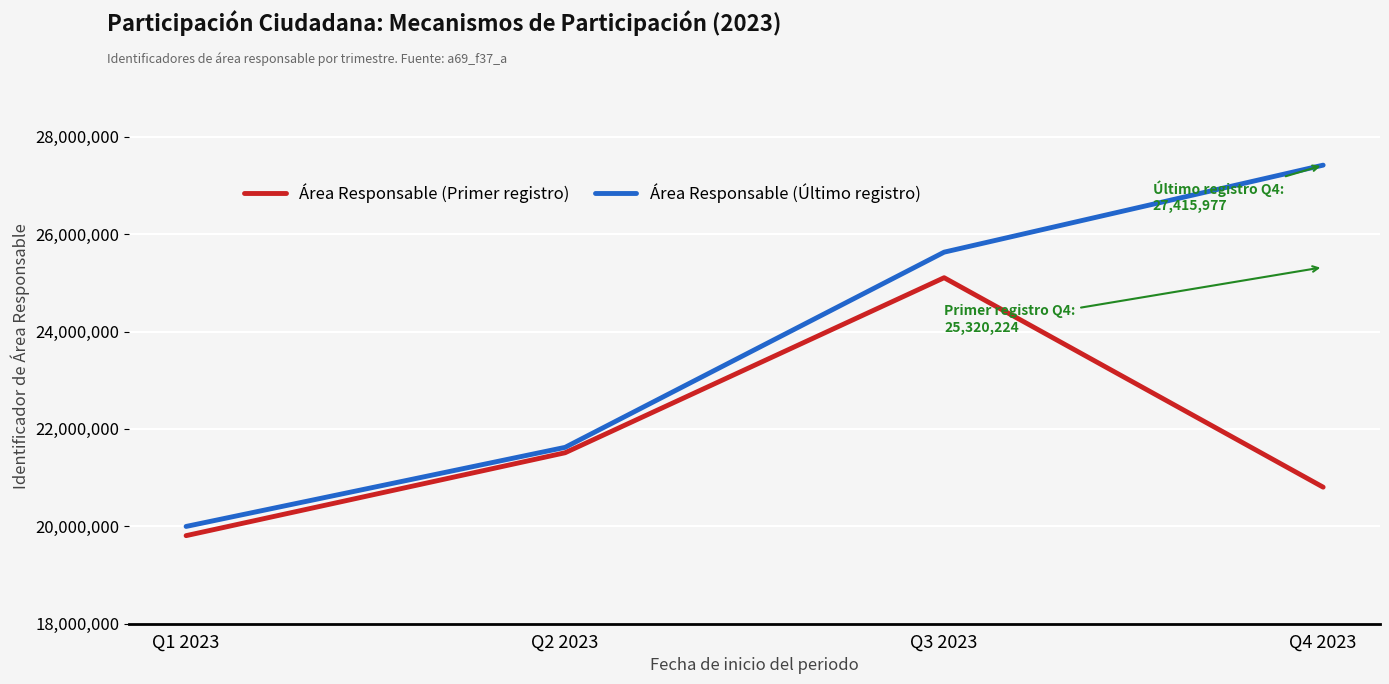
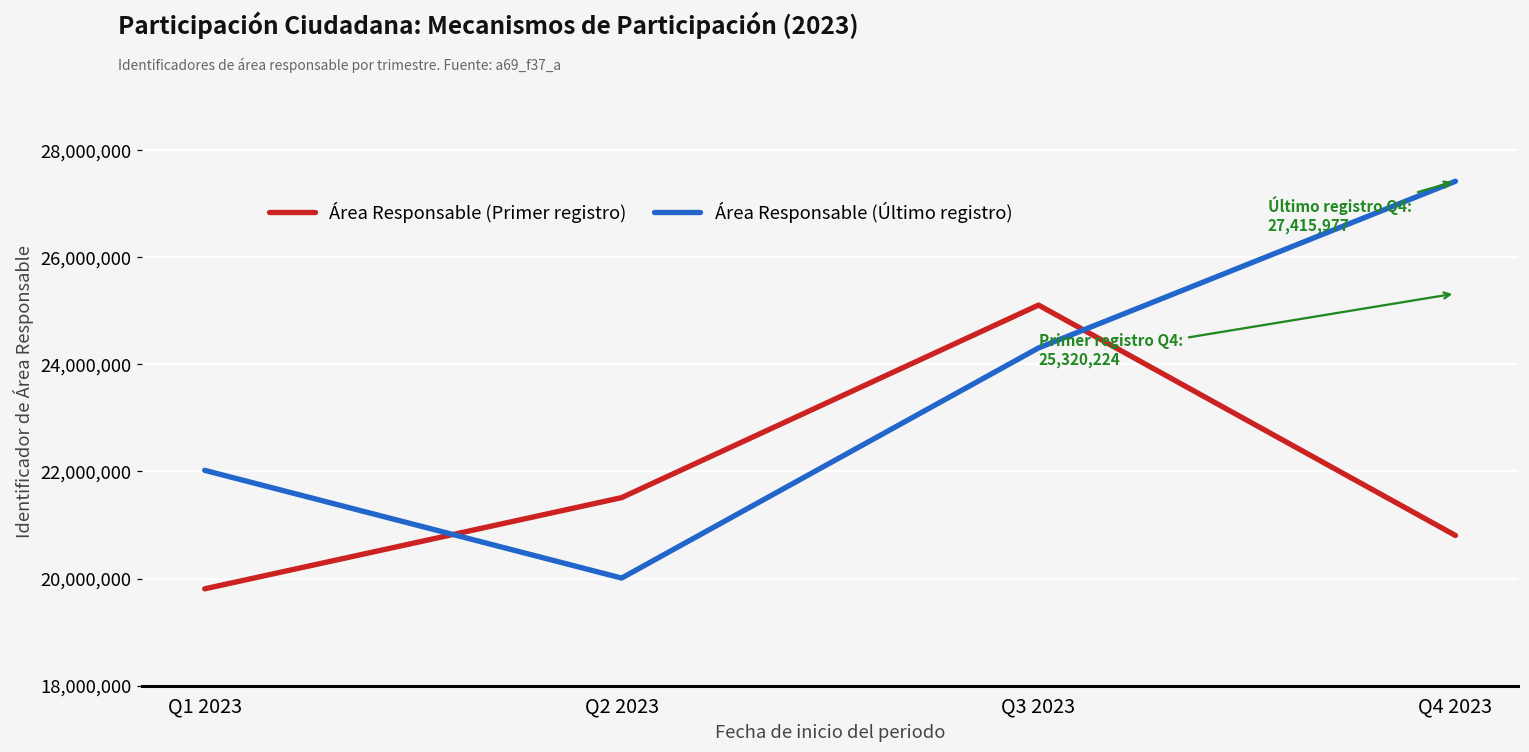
  {
    "Área Responsable (Primer registro)": {
      "Q1 2023": "19,800,000",
      "Q2 2023": "21,500,000",
      "Q4 2023": "20,800,000"
    },
    "Área Responsable (Último registro)": {
-     "Q1 2023": "20,000,000",
-     "Q2 2023": "21,600,000",
-     "Q3 2023": "25,600,000"
+     "Q1 2023": "22,000,000",
+     "Q2 2023": "20,000,000",
+     "Q3 2023": "24,300,000"
    }
  }
